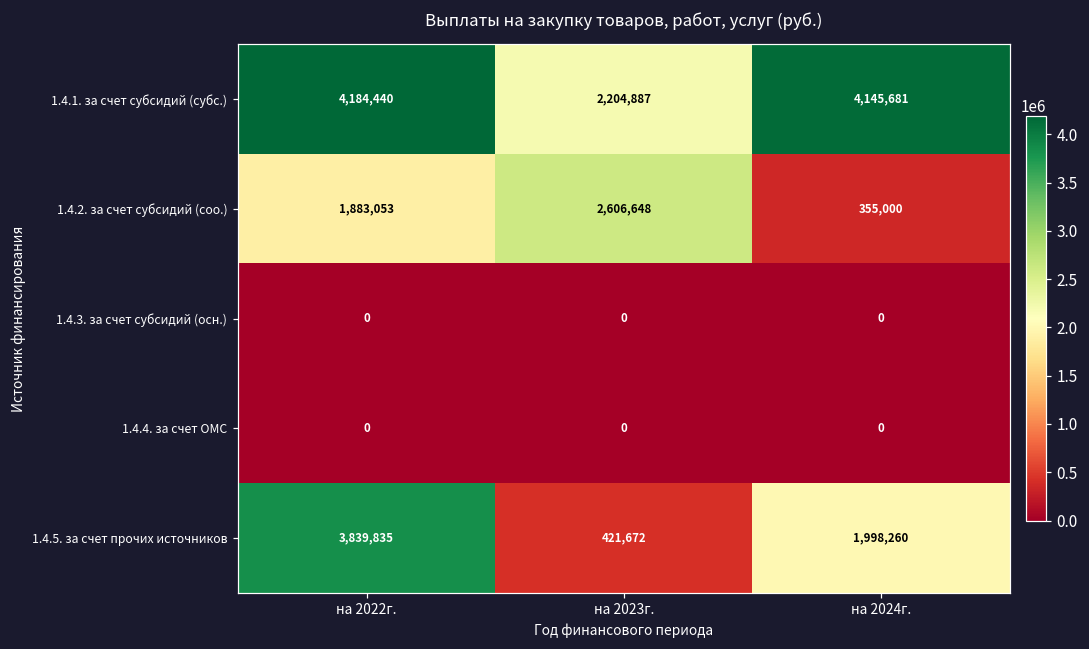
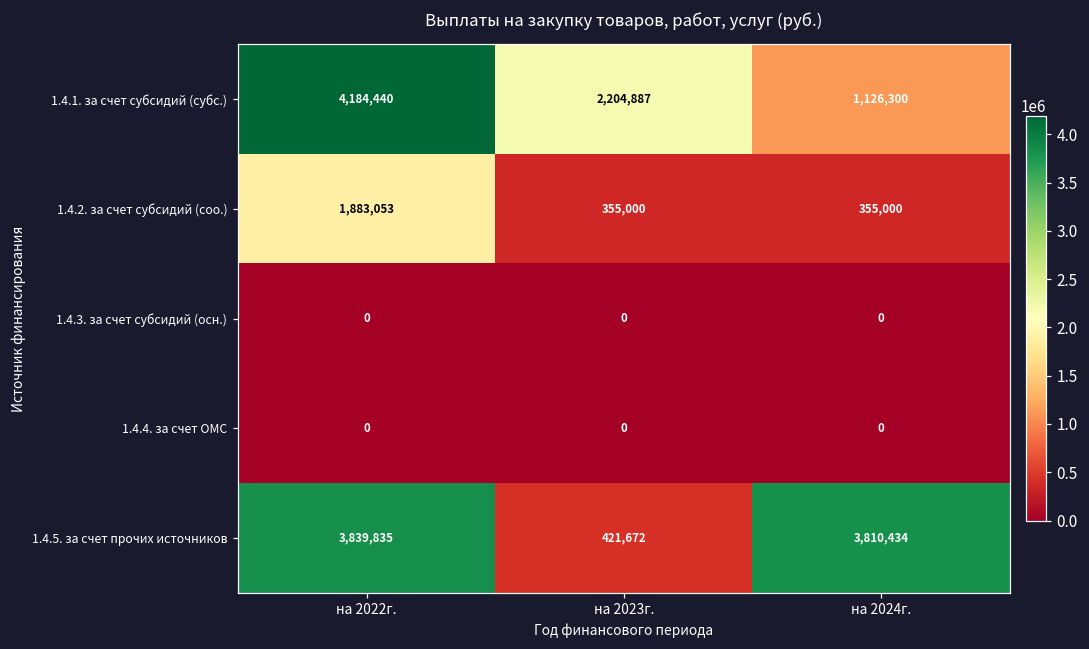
  {
    "1.4.1. за счет субсидий (субс.)": {
      "на 2022г.": "4,184,440",
      "на 2023г.": "2,204,887",
-     "на 2024г.": "4,145,681"
+     "на 2024г.": "1,126,300"
    },
    "1.4.2. за счет субсидий (соо.)": {
      "на 2022г.": "1,883,053",
-     "на 2023г.": "2,606,648",
+     "на 2023г.": "355,000",
      "на 2024г.": "355,000"
    },
    "1.4.3. за счет субсидий (осн.)": {
      "на 2022г.": "0",
      "на 2023г.": "0",
      "на 2024г.": "0"
    },
    "1.4.4. за счет ОМС": {
      "на 2022г.": "0",
      "на 2023г.": "0",
      "на 2024г.": "0"
    },
    "1.4.5. за счет прочих источников": {
      "на 2022г.": "3,839,835",
      "на 2023г.": "421,672",
-     "на 2024г.": "1,998,260"
+     "на 2024г.": "3,810,434"
    }
  }
